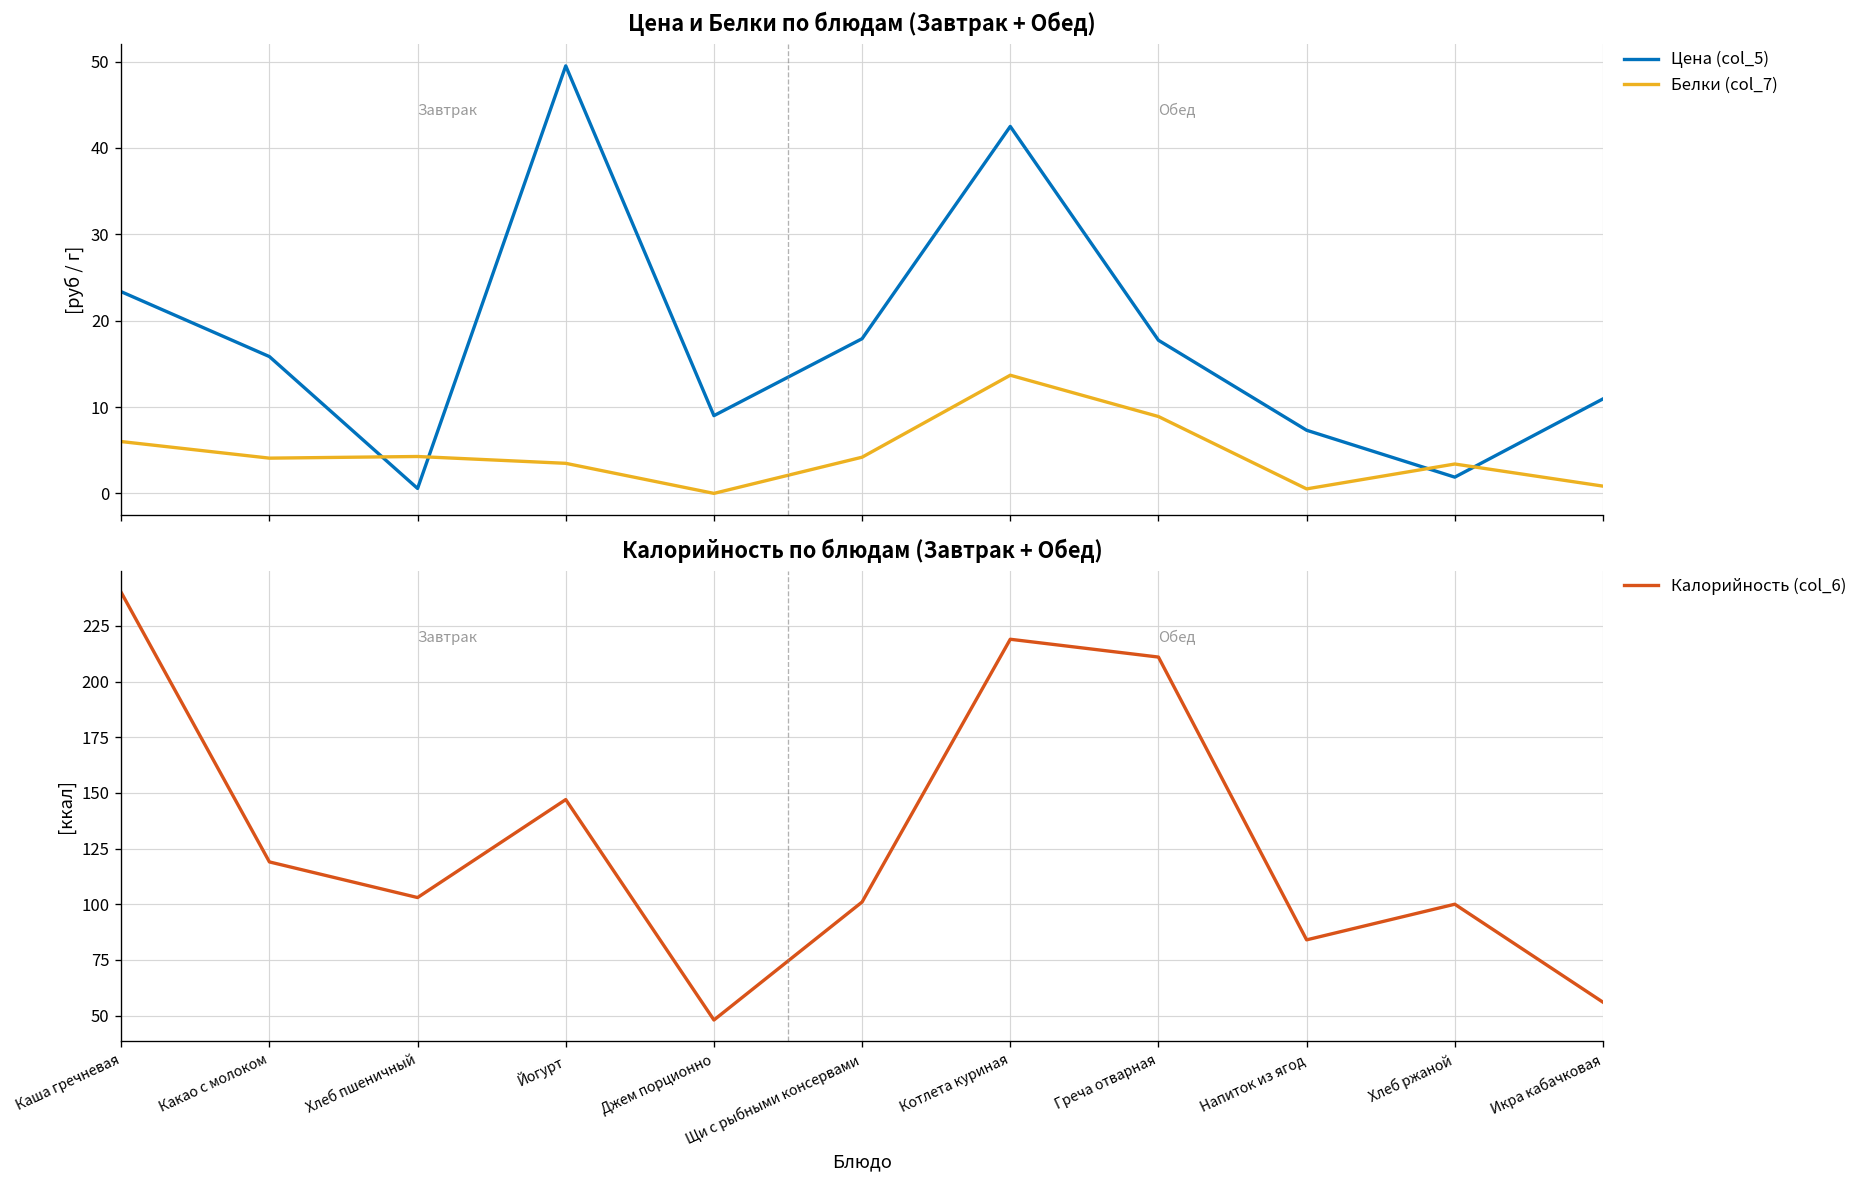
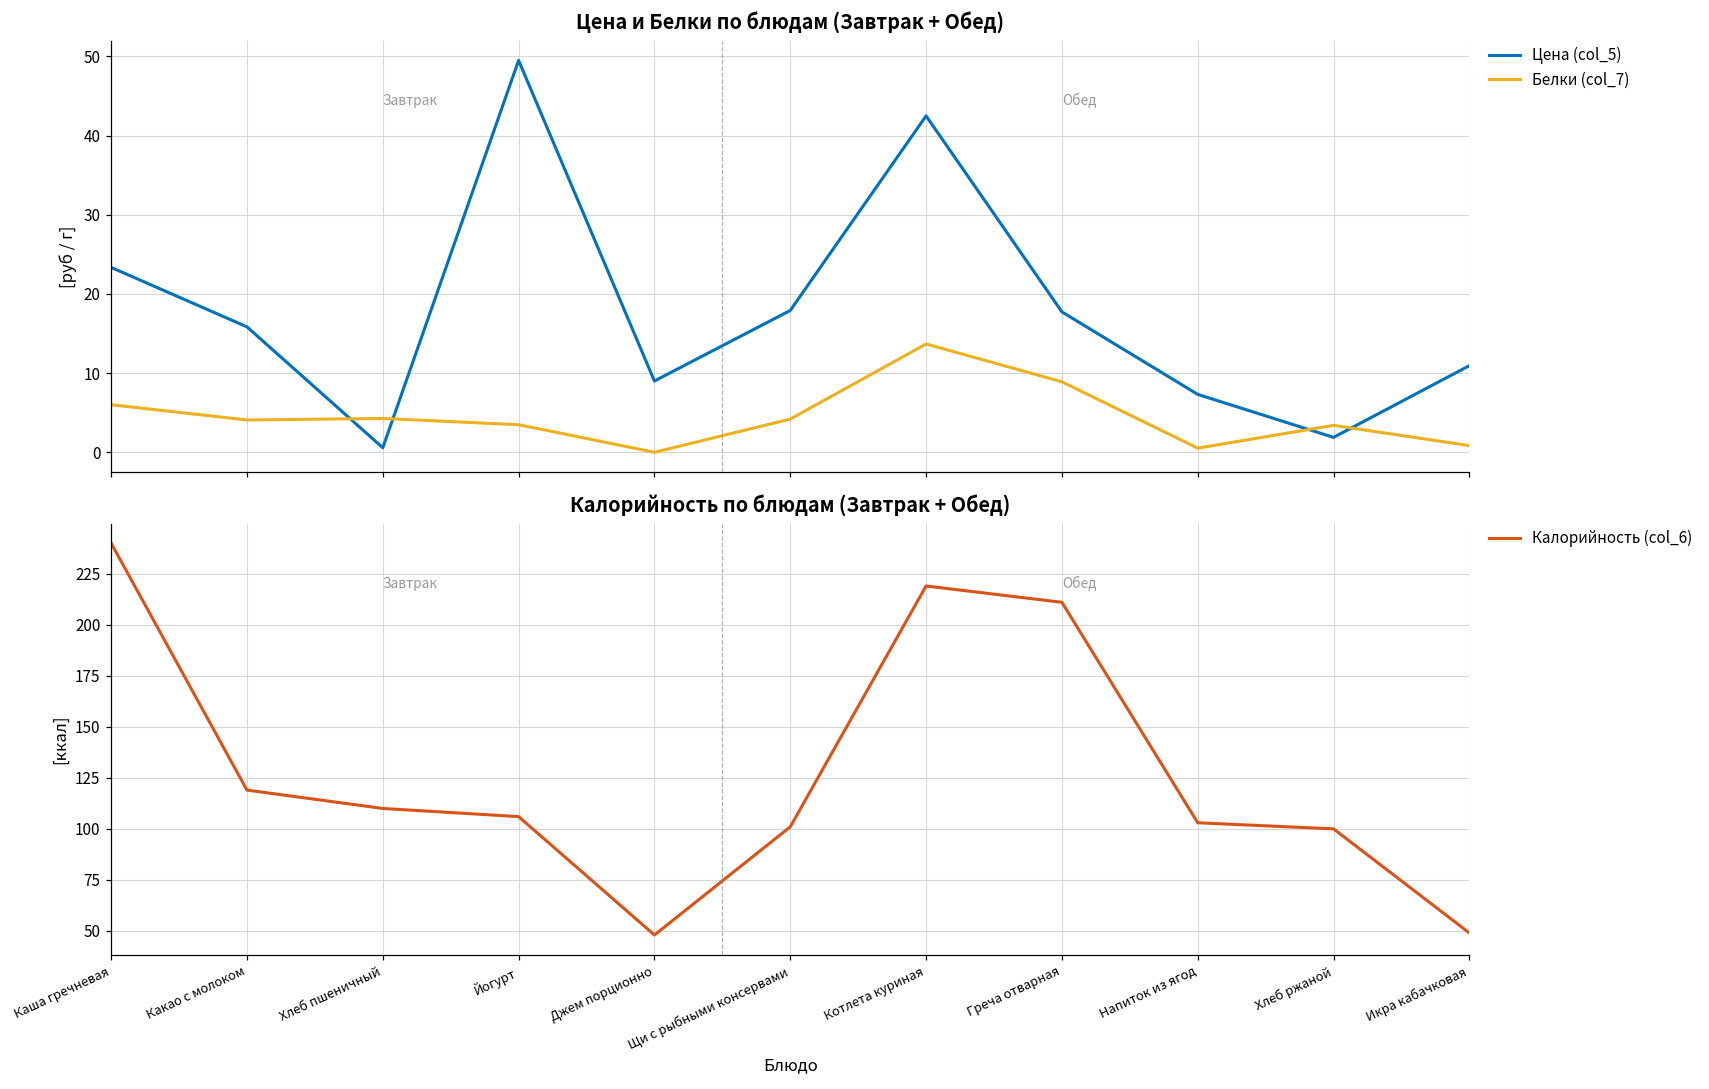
  {
    "Калорийность по блюдам (Завтрак + Обед)": {
      "Каша гречневая": 240,
      "Какао с молоком": 119,
-     "Хлеб пшеничный": 103,
-     "Йогурт": 147,
+     "Хлеб пшеничный": 110,
+     "Йогурт": 106,
      "Джем порционно": 48,
      "Щи с рыбными консервами": 101,
      "Котлета куриная": 219,
      "Греча отварная": 211,
-     "Напиток из ягод": 84,
+     "Напиток из ягод": 103,
      "Хлеб ржаной": 100,
-     "Икра кабачковая": 56
+     "Икра кабачковая": 49
    }
  }
